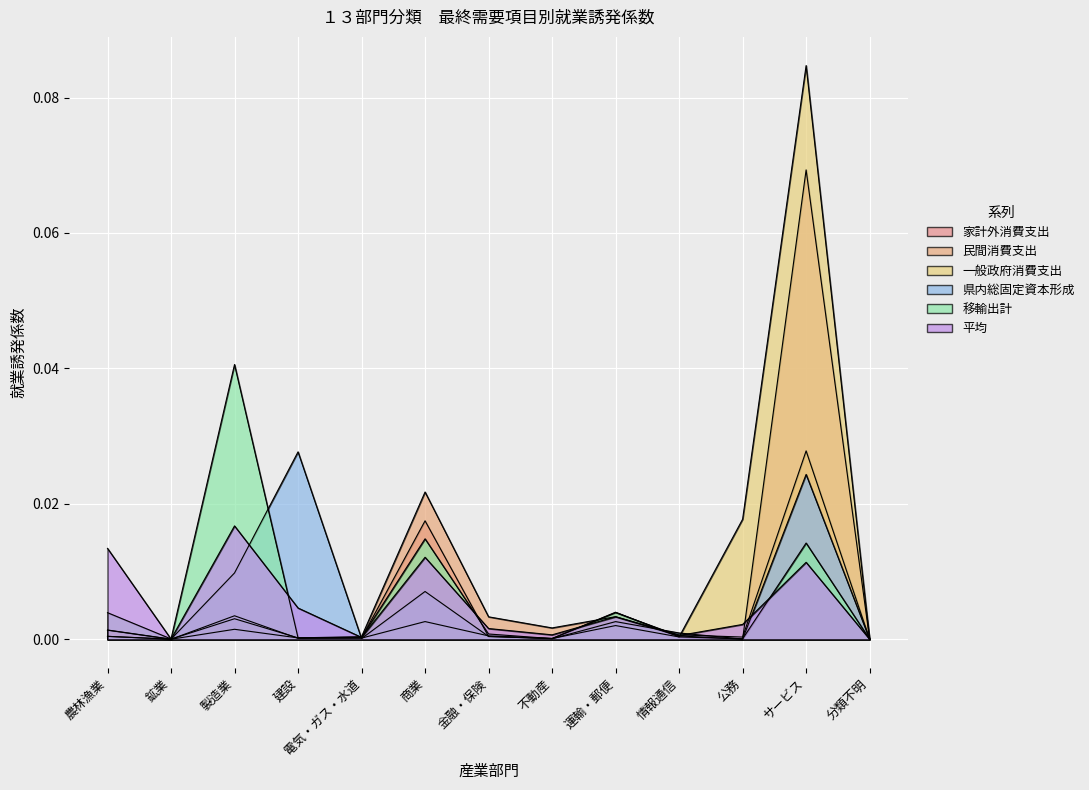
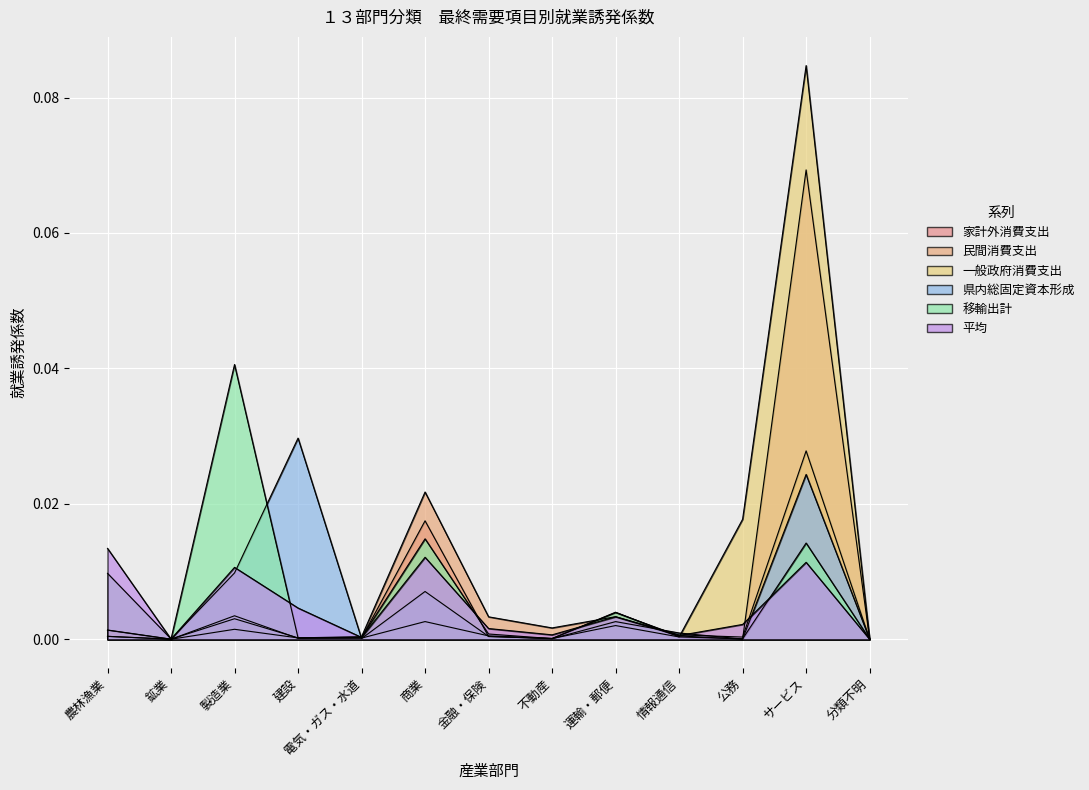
  {
    "県内総固定資本形成": {
      "製造業": 0.010,
-     "建設": 0.028,
+     "建設": 0.030,
      "商業": 0.007,
      "運輸・郵便": 0.003,
      "サービス": 0.024
    },
    "移輸出計": {
-     "農林漁業": 0.004,
+     "農林漁業": 0.010,
      "製造業": 0.041,
      "商業": 0.015,
      "サービス": 0.014
    },
    "平均": {
      "農林漁業": 0.013,
-     "製造業": 0.017,
+     "製造業": 0.011,
      "建設": 0.005,
      "商業": 0.012,
      "金融・保険": 0.002,
      "不動産": 0.001,
      "公務": 0.002,
      "サービス": 0.011
    }
  }
